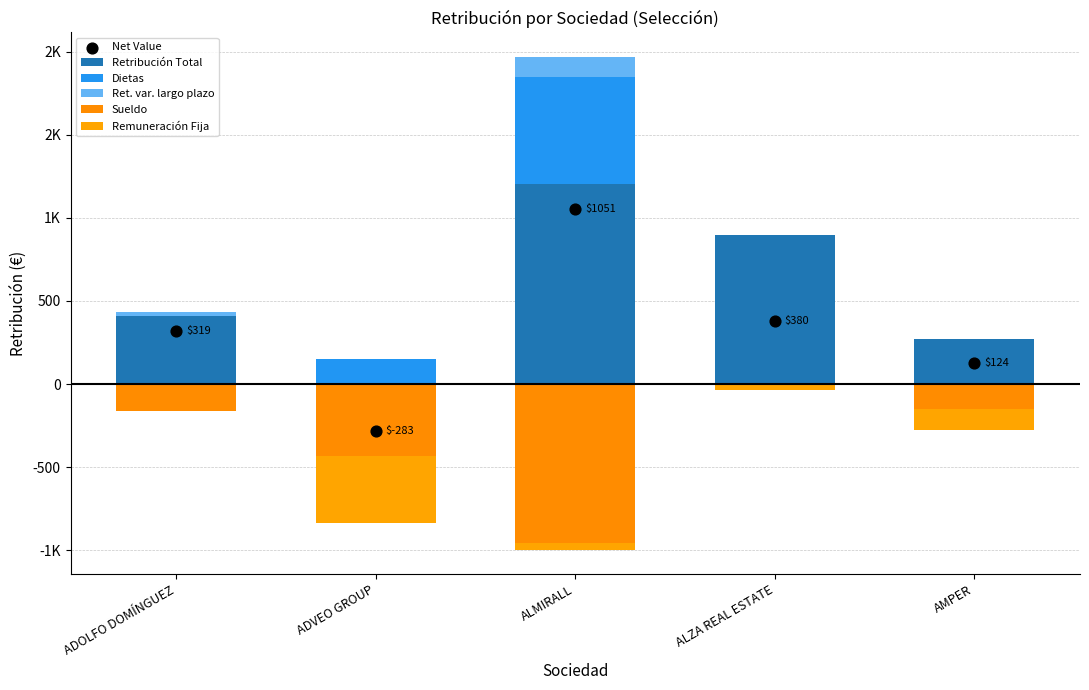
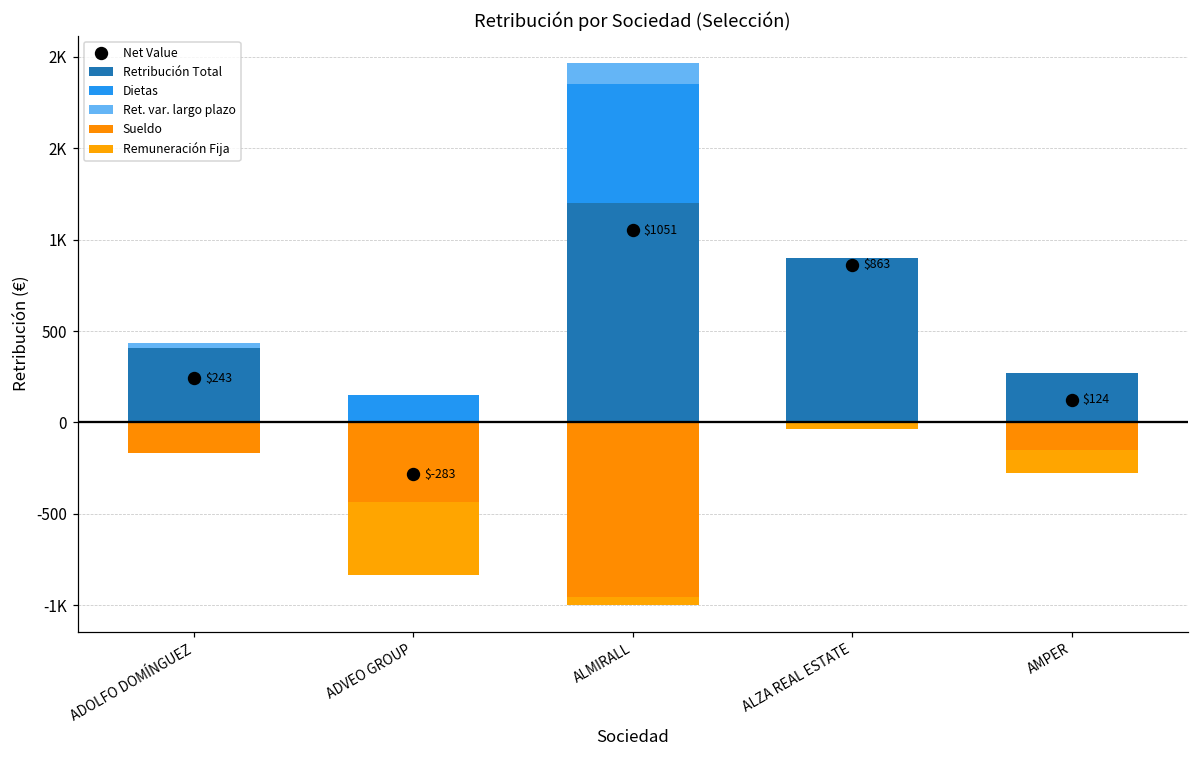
  {
    "Net Value": {
-     "ADOLFO DOMÍNGUEZ": "$319",
-     "ALZA REAL ESTATE": "$380"
+     "ADOLFO DOMÍNGUEZ": "$243",
+     "ALZA REAL ESTATE": "$863"
    }
  }
